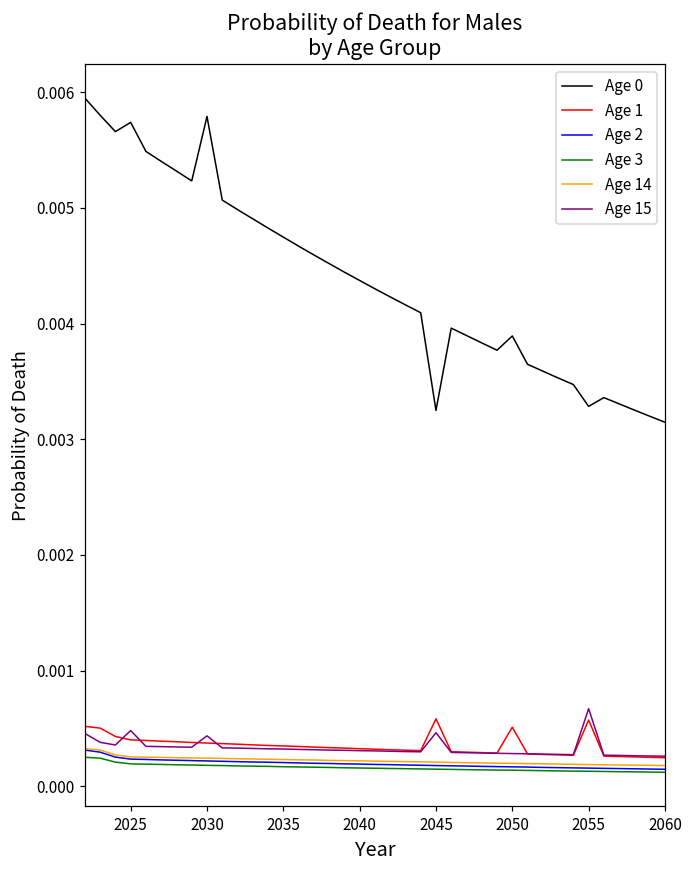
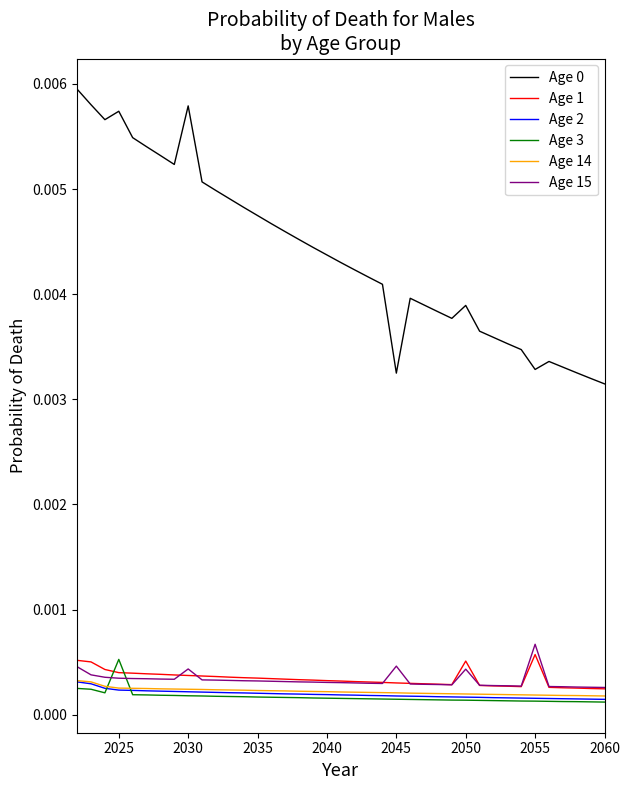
  {
    "Age 0": {
      "2025": 0.00574,
      "2030": 0.00579,
      "2035": 0.00475,
      "2040": 0.00437,
      "2045": 0.00325,
      "2050": 0.00389,
      "2055": 0.00328,
      "2060": 0.00315
    },
    "Age 1": {
      "2025": 0.00040,
      "2030": 0.00037,
      "2035": 0.00035,
-     "2045": 0.00058,
+     "2045": 0.00030,
      "2050": 0.00051,
      "2055": 0.00057
    },
    "Age 2": {
      "2035": 0.00020,
      "2040": 0.00019,
      "2045": 0.00018,
      "2050": 0.00017,
      "2055": 0.00016,
      "2060": 0.00015
    },
    "Age 3": {
-     "2025": 0.00019,
+     "2025": 0.00053,
      "2030": 0.00018,
      "2035": 0.00017,
      "2040": 0.00016,
      "2045": 0.00015,
      "2050": 0.00014,
      "2055": 0.00013,
      "2060": 0.00012
    },
    "Age 14": {
      "2035": 0.00023,
      "2040": 0.00022,
      "2045": 0.00021,
      "2050": 0.00020,
      "2055": 0.00019,
      "2060": 0.00018
    },
    "Age 15": {
-     "2025": 0.00048,
+     "2025": 0.00035,
      "2030": 0.00044,
      "2035": 0.00032,
      "2045": 0.00046,
-     "2050": 0.00028,
+     "2050": 0.00043,
      "2055": 0.00067
    }
  }
